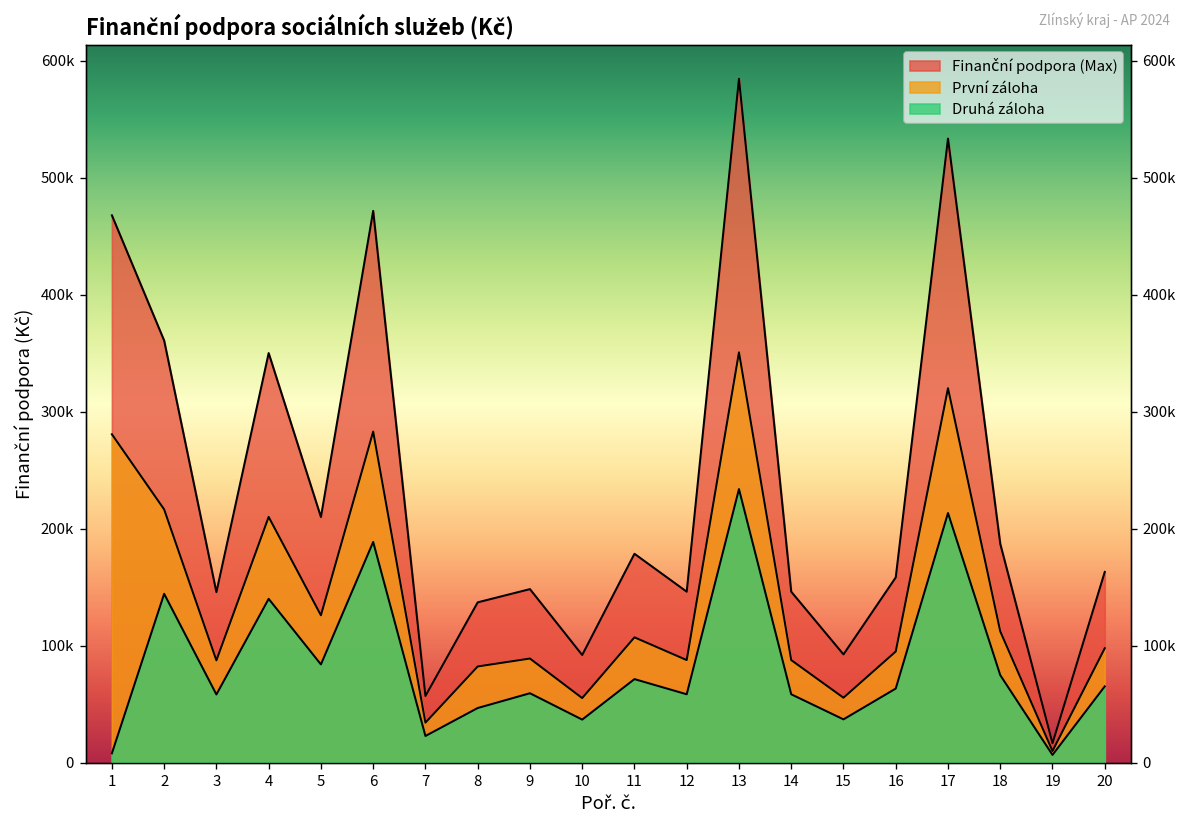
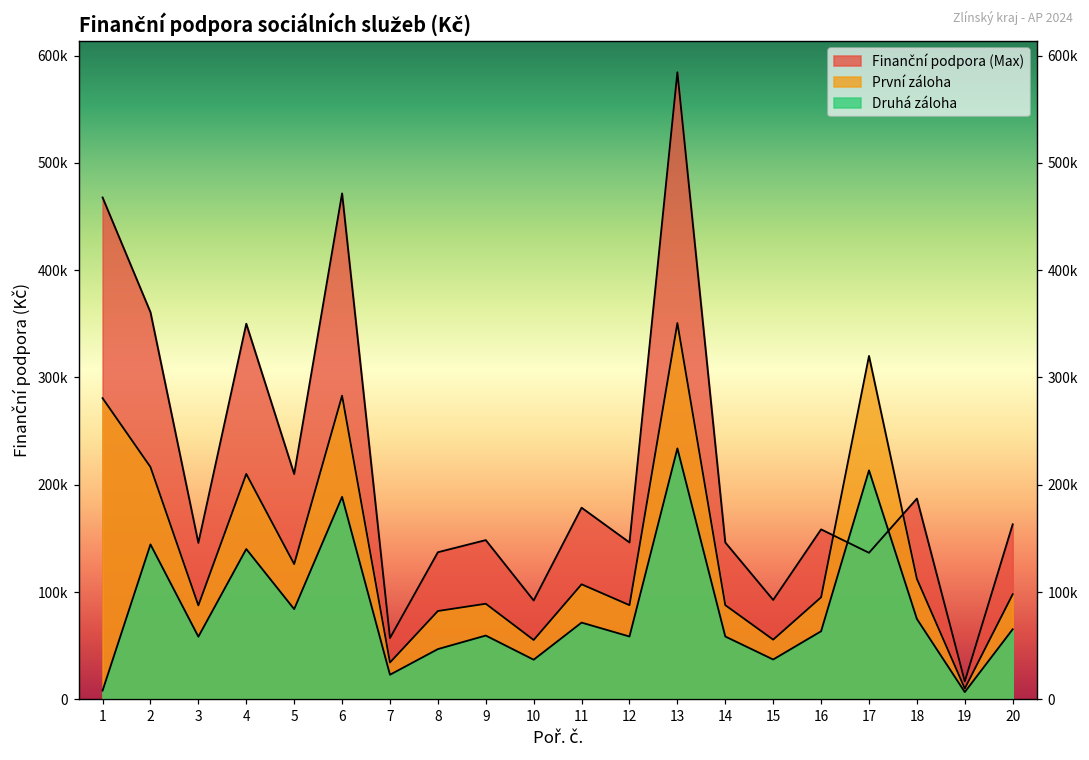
  {
    "Finanční podpora (Max)": {
      "1": 470000,
      "2": 360000,
      "3": 150000,
      "4": 350000,
      "5": 210000,
      "6": 470000,
      "7": 60000,
      "8": 140000,
      "9": 150000,
      "10": 90000,
      "11": 180000,
      "12": 150000,
      "13": 580000,
      "14": 150000,
      "15": 90000,
      "16": 160000,
-     "17": 530000,
+     "17": 140000,
      "18": 190000,
      "19": 20000,
      "20": 160000
    },
    "První záloha": {
      "1": 280000,
      "2": 220000,
      "3": 90000,
      "4": 210000,
      "5": 130000,
      "6": 280000,
      "7": 30000,
      "8": 80000,
      "9": 90000,
      "10": 60000,
      "11": 110000,
      "12": 90000,
      "13": 350000,
      "14": 90000,
      "15": 60000,
      "16": 90000,
      "17": 320000,
      "18": 110000,
      "19": 10000,
      "20": 100000
    },
    "Druhá záloha": {
      "1": 10000,
      "2": 140000,
      "3": 60000,
      "4": 140000,
      "5": 80000,
      "6": 190000,
      "7": 20000,
      "8": 50000,
      "9": 60000,
      "10": 40000,
      "11": 70000,
      "12": 60000,
      "13": 230000,
      "14": 60000,
      "15": 40000,
      "16": 60000,
      "17": 210000,
      "18": 70000,
      "19": 10000,
      "20": 70000
    }
  }
